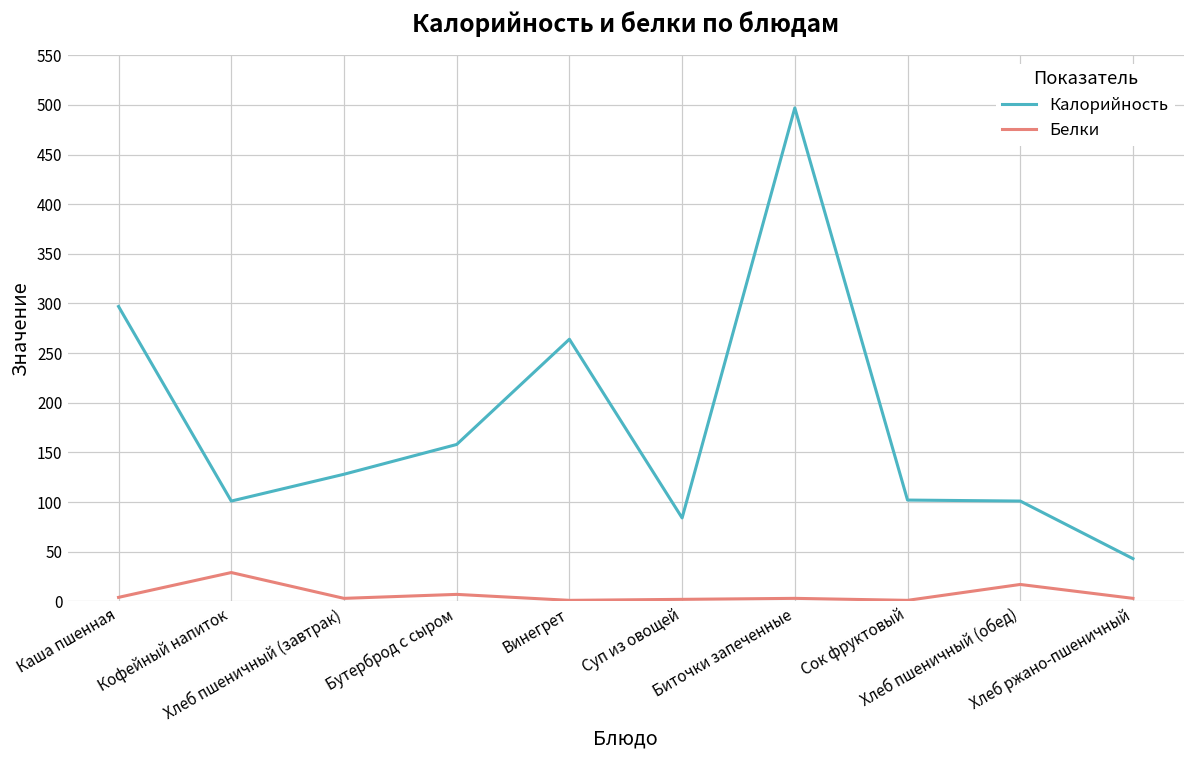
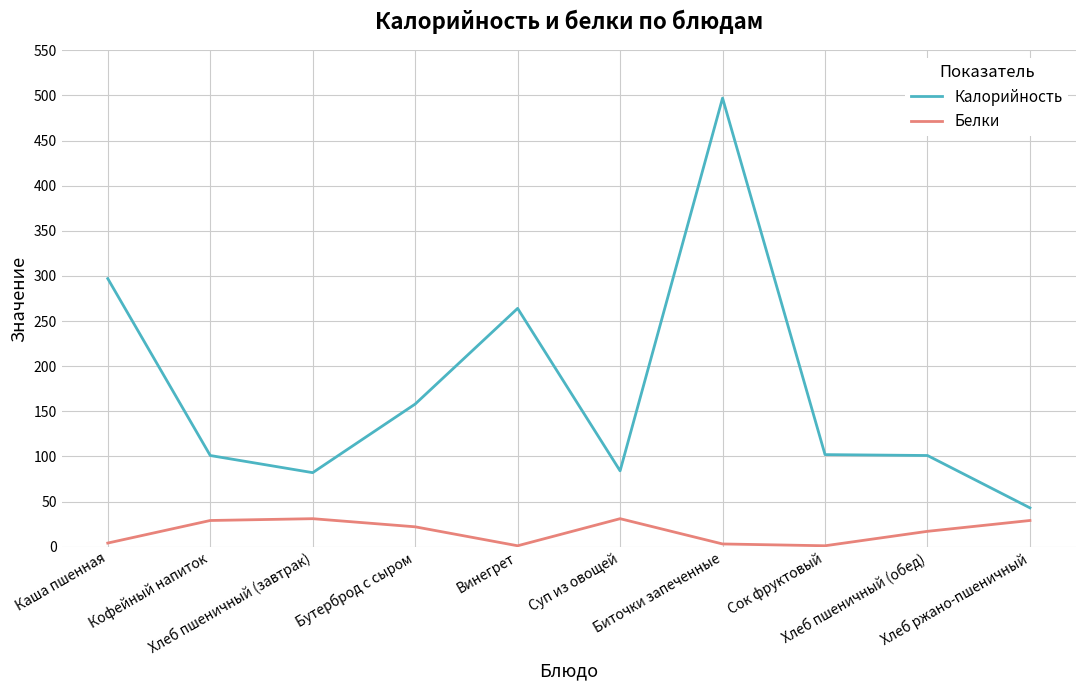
  {
    "Калорийность": {
      "Каша пшенная": 300,
      "Кофейный напиток": 100,
-     "Хлеб пшеничный (завтрак)": 130,
+     "Хлеб пшеничный (завтрак)": 80,
      "Бутерброд с сыром": 160,
      "Винегрет": 260,
      "Суп из овощей": 80,
      "Биточки запеченные": 500,
      "Сок фруктовый": 100,
      "Хлеб пшеничный (обед)": 100,
      "Хлеб ржано-пшеничный": 40
    },
    "Белки": {
      "Каша пшенная": 0,
      "Кофейный напиток": 30,
-     "Хлеб пшеничный (завтрак)": 0,
-     "Бутерброд с сыром": 10,
+     "Хлеб пшеничный (завтрак)": 30,
+     "Бутерброд с сыром": 20,
      "Винегрет": 0,
-     "Суп из овощей": 0,
+     "Суп из овощей": 30,
      "Биточки запеченные": 0,
      "Сок фруктовый": 0,
      "Хлеб пшеничный (обед)": 20,
-     "Хлеб ржано-пшеничный": 0
+     "Хлеб ржано-пшеничный": 30
    }
  }
